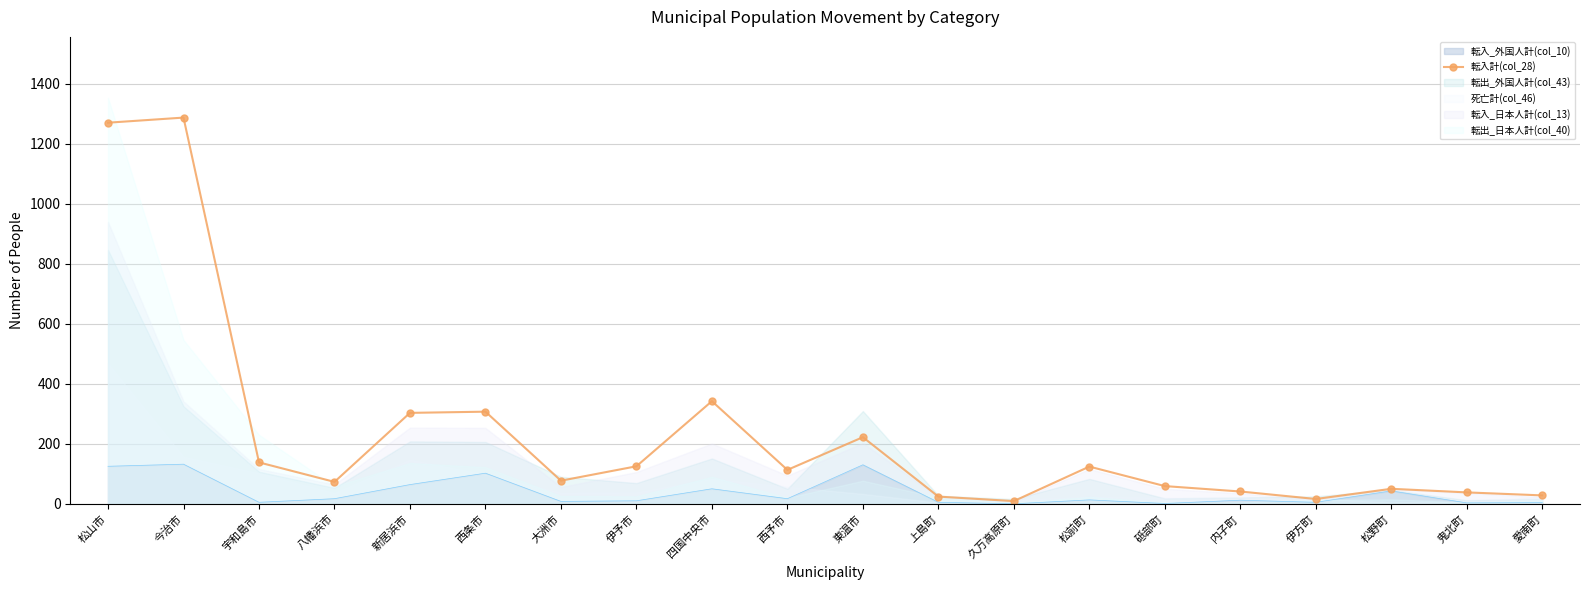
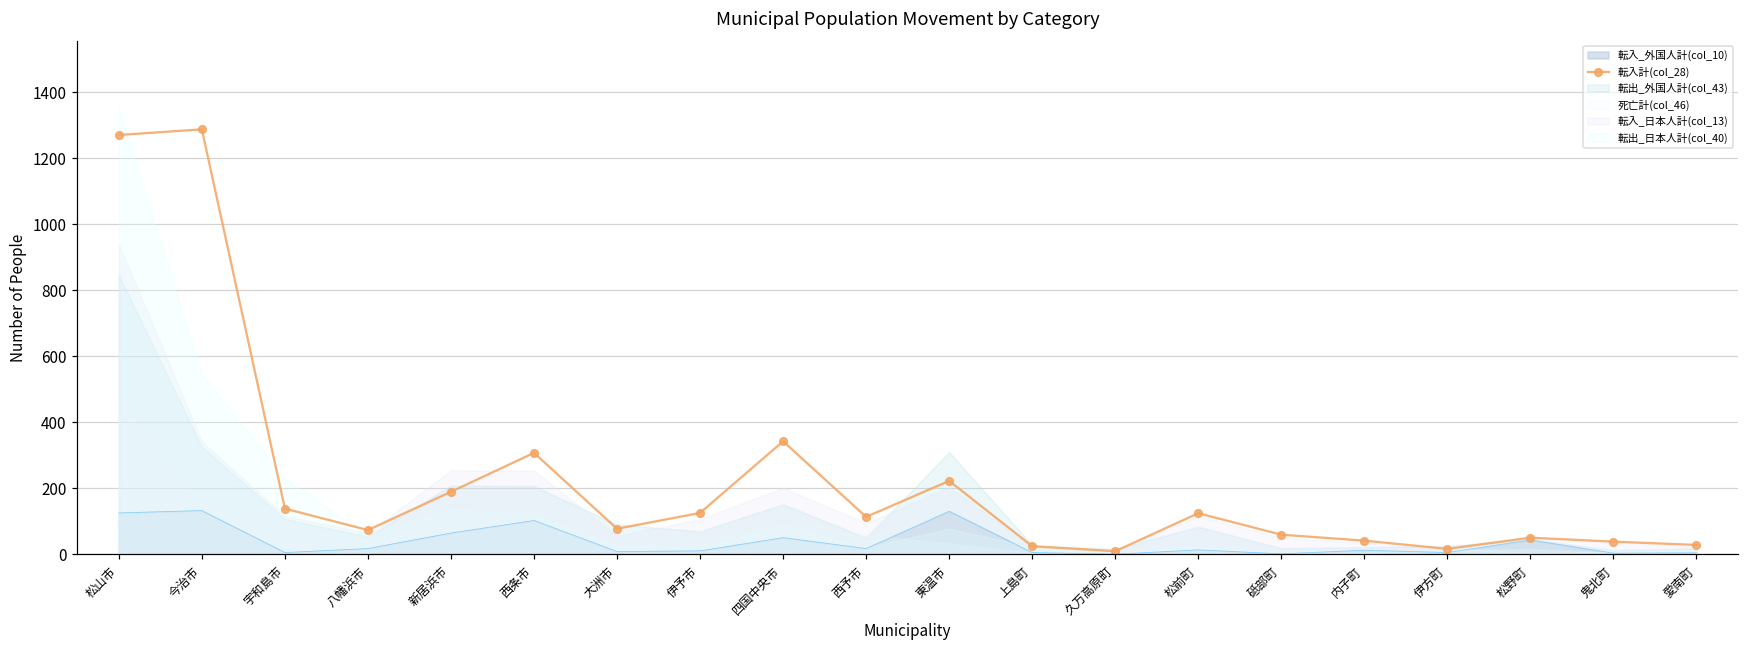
  {
    "転入計(col_28)": {
      "松山市": 1270,
      "今治市": 1290,
      "宇和島市": 140,
      "八幡浜市": 70,
-     "新居浜市": 300,
+     "新居浜市": 190,
      "西条市": 310,
      "大洲市": 80,
      "伊予市": 130,
      "四国中央市": 340,
      "西予市": 110,
      "東温市": 220,
      "砥部町": 60
    }
  }
